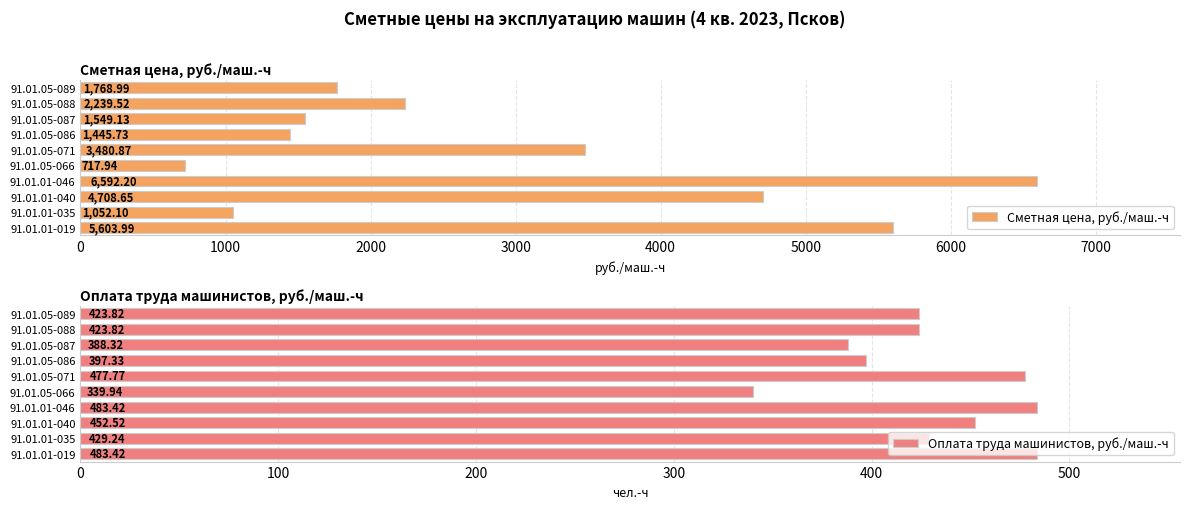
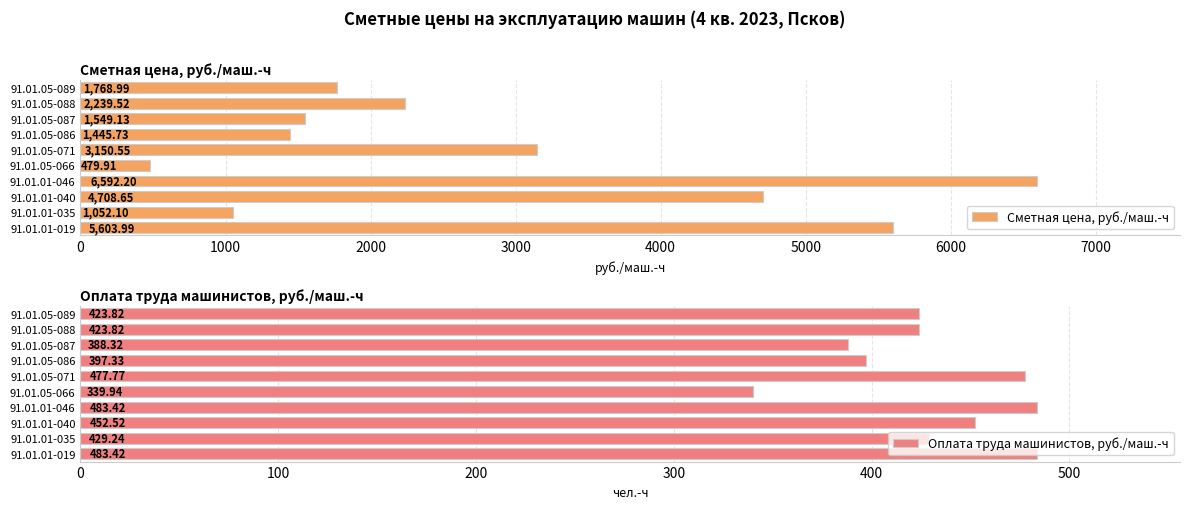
  {
    "Сметная цена, руб./маш.-ч": {
      "91.01.05-089": "1,768.99",
      "91.01.05-088": "2,239.52",
      "91.01.05-087": "1,549.13",
      "91.01.05-086": "1,445.73",
-     "91.01.05-071": "3,480.87",
-     "91.01.05-066": "717.94",
+     "91.01.05-071": "3,150.55",
+     "91.01.05-066": "479.91",
      "91.01.01-046": "6,592.20",
      "91.01.01-040": "4,708.65",
      "91.01.01-035": "1,052.10",
      "91.01.01-019": "5,603.99"
    },
    "Оплата труда машинистов, руб./маш.-ч": {
      "91.01.05-089": "423.82",
      "91.01.05-088": "423.82",
      "91.01.05-087": "388.32",
      "91.01.05-086": "397.33",
      "91.01.05-071": "477.77",
      "91.01.05-066": "339.94",
      "91.01.01-046": "483.42",
      "91.01.01-040": "452.52"
    }
  }
